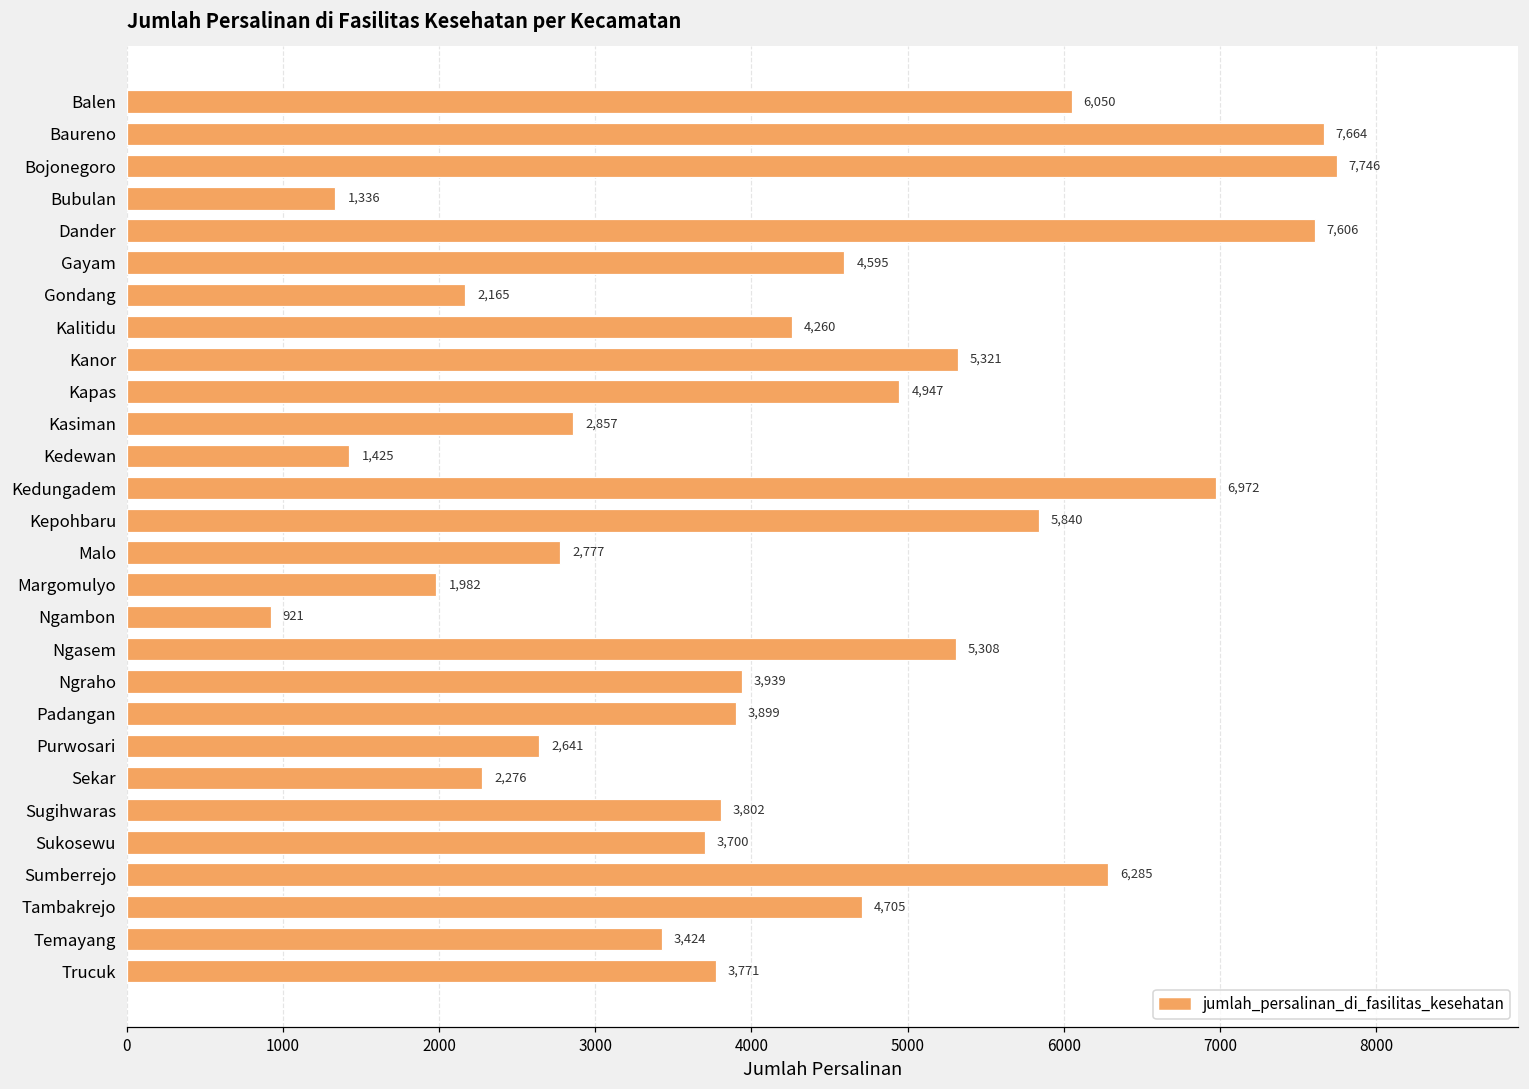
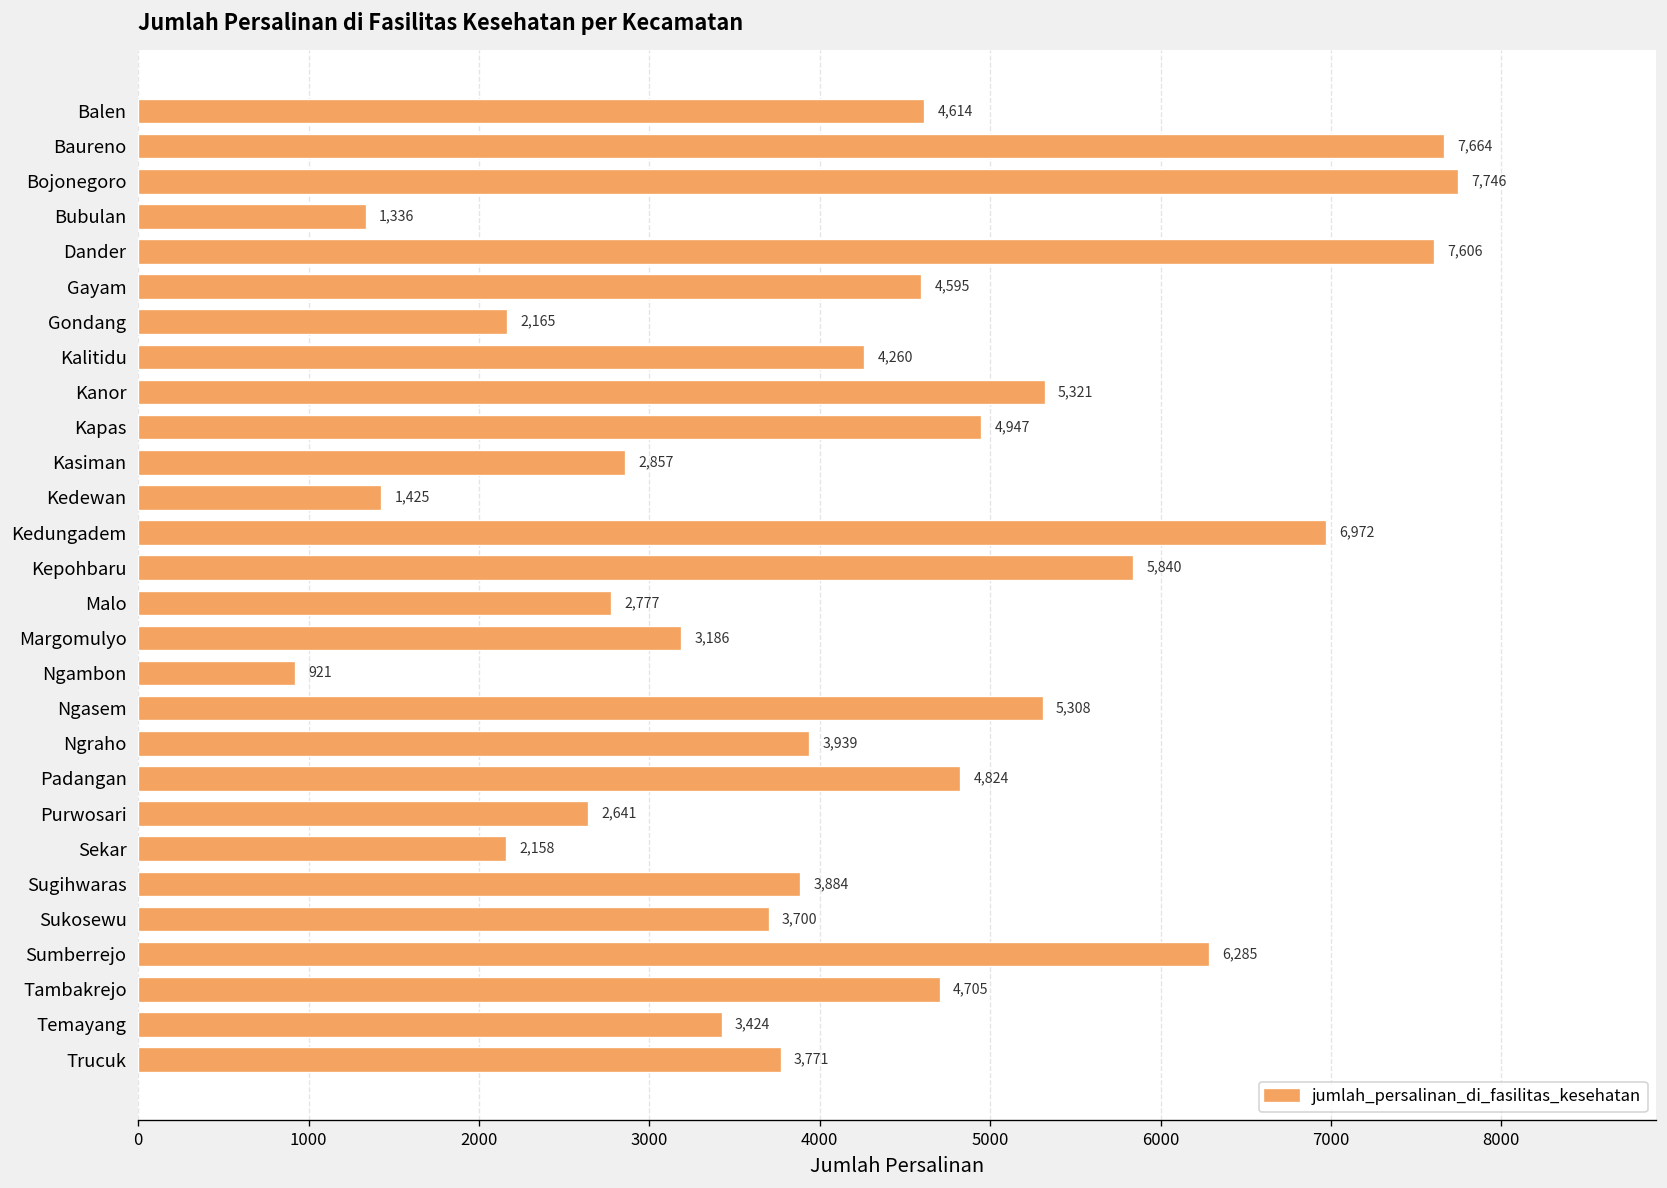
  {
-   "Balen": "6,050",
+   "Balen": "4,614",
    "Baureno": "7,664",
    "Bojonegoro": "7,746",
    "Bubulan": "1,336",
    "Dander": "7,606",
    "Gayam": "4,595",
    "Gondang": "2,165",
    "Kalitidu": "4,260",
    "Kanor": "5,321",
    "Kapas": "4,947",
    "Kasiman": "2,857",
    "Kedewan": "1,425",
    "Kedungadem": "6,972",
    "Kepohbaru": "5,840",
    "Malo": "2,777",
-   "Margomulyo": "1,982",
+   "Margomulyo": "3,186",
    "Ngambon": "921",
    "Ngasem": "5,308",
    "Ngraho": "3,939",
-   "Padangan": "3,899",
+   "Padangan": "4,824",
    "Purwosari": "2,641",
-   "Sekar": "2,276",
-   "Sugihwaras": "3,802",
+   "Sekar": "2,158",
+   "Sugihwaras": "3,884",
    "Sukosewu": "3,700",
    "Sumberrejo": "6,285",
    "Tambakrejo": "4,705",
    "Temayang": "3,424",
    "Trucuk": "3,771"
  }
